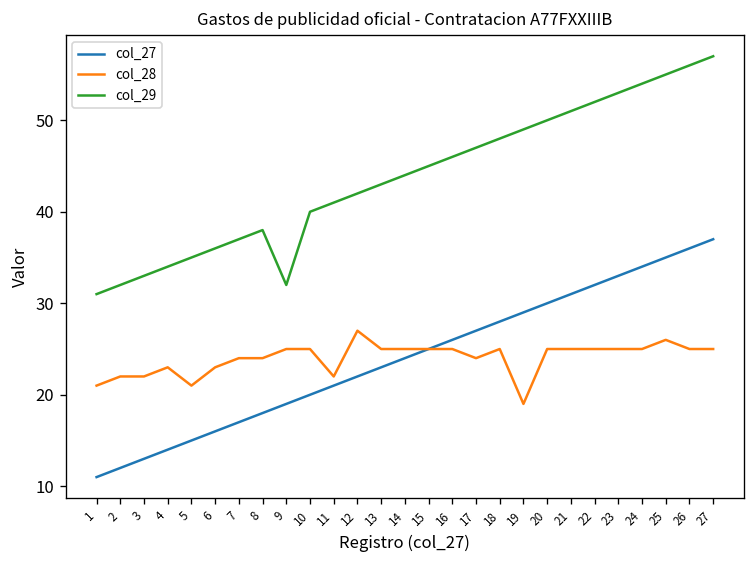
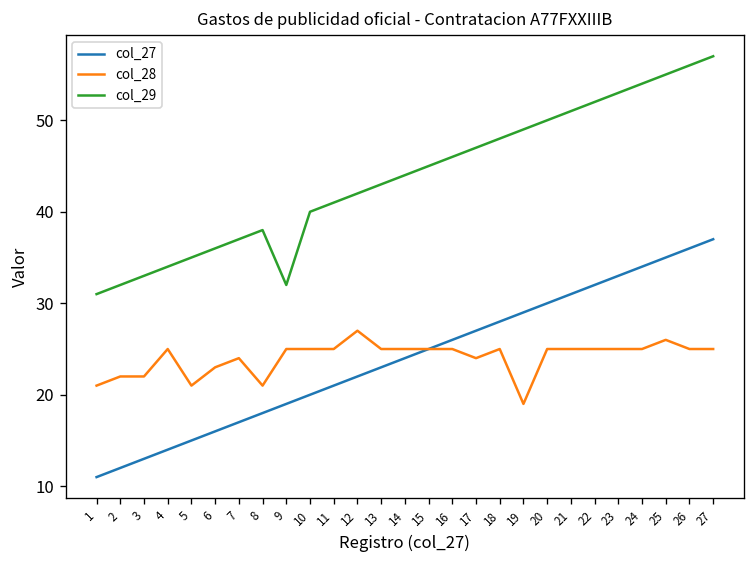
  {
    "col_27": {
      "1": 11,
      "2": 12,
      "3": 13,
      "4": 14,
      "5": 15,
      "6": 16,
      "7": 17,
      "8": 18,
      "9": 19,
      "10": 20,
      "11": 21,
      "12": 22,
      "13": 23,
      "14": 24,
      "16": 26,
      "17": 27,
      "18": 28,
      "19": 29,
      "20": 30,
      "21": 31,
      "22": 32,
      "23": 33,
      "24": 34,
      "25": 35,
      "26": 36,
      "27": 37
    },
    "col_28": {
      "1": 21,
      "2": 22,
      "3": 22,
-     "4": 23,
+     "4": 25,
      "5": 21,
      "6": 23,
      "7": 24,
-     "8": 24,
+     "8": 21,
      "9": 25,
      "10": 25,
-     "11": 22,
+     "11": 25,
      "12": 27,
      "13": 25,
      "14": 25,
      "16": 25,
      "17": 24,
      "18": 25,
      "19": 19,
      "20": 25,
      "21": 25,
      "22": 25,
      "23": 25,
      "24": 25,
      "25": 26,
      "26": 25,
      "27": 25
    },
    "col_29": {
      "1": 31,
      "2": 32,
      "3": 33,
      "4": 34,
      "5": 35,
      "6": 36,
      "7": 37,
      "8": 38,
      "9": 32,
      "10": 40,
      "11": 41,
      "12": 42,
      "13": 43,
      "14": 44,
      "15": 45,
      "16": 46,
      "17": 47,
      "18": 48,
      "19": 49,
      "20": 50,
      "21": 51,
      "22": 52,
      "23": 53,
      "24": 54,
      "25": 55,
      "26": 56,
      "27": 57
    }
  }
